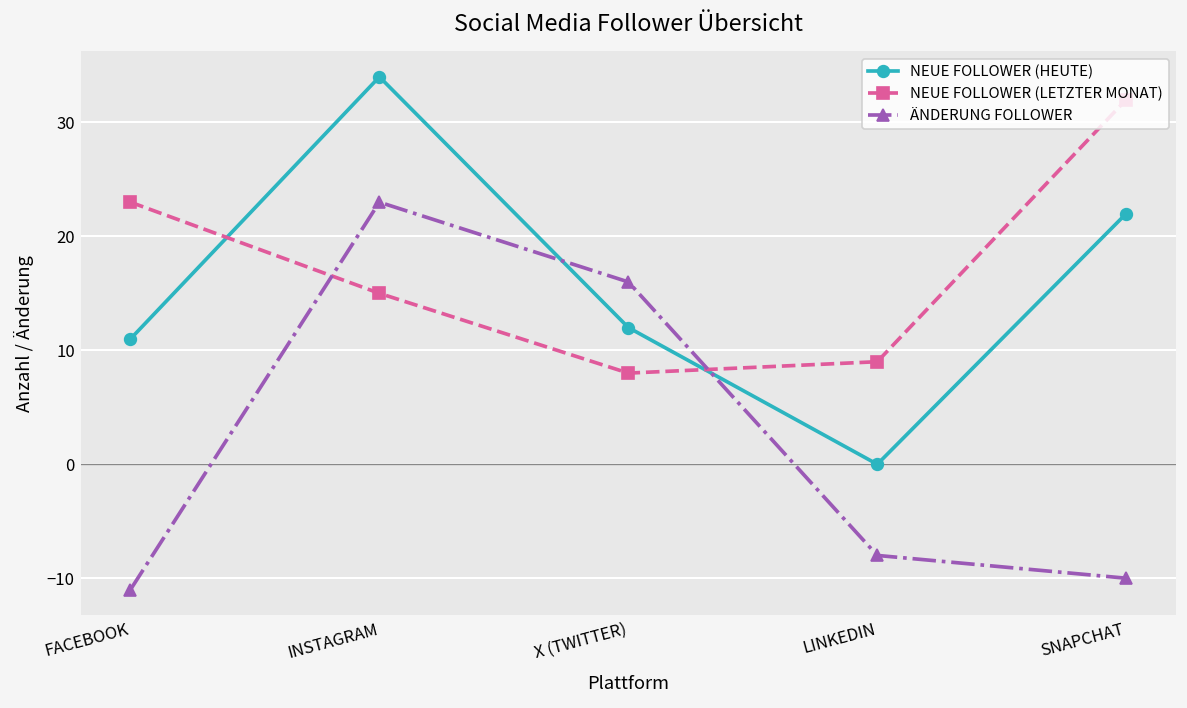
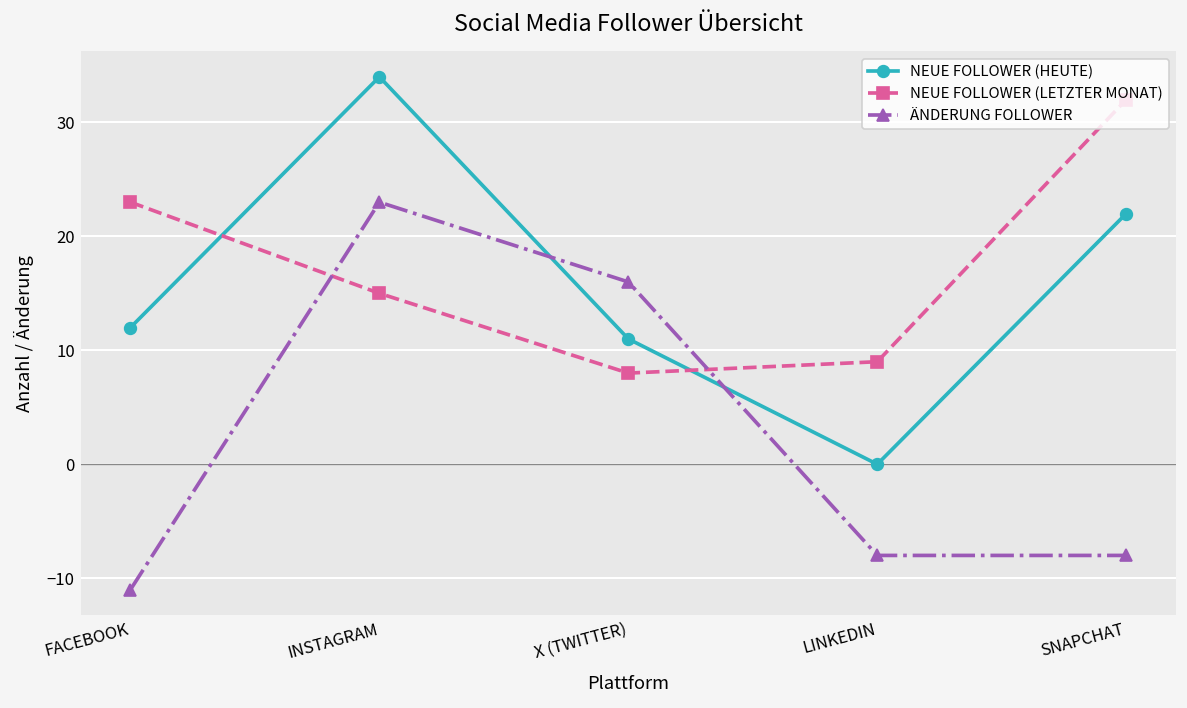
  {
    "NEUE FOLLOWER (HEUTE)": {
-     "FACEBOOK": 11,
+     "FACEBOOK": 12,
      "INSTAGRAM": 34,
-     "X (TWITTER)": 12,
+     "X (TWITTER)": 11,
      "LINKEDIN": 0,
      "SNAPCHAT": 22
    },
    "NEUE FOLLOWER (LETZTER MONAT)": {
      "FACEBOOK": 23,
      "INSTAGRAM": 15,
      "X (TWITTER)": 8,
      "LINKEDIN": 9
    },
    "ÄNDERUNG FOLLOWER": {
      "FACEBOOK": -11,
      "INSTAGRAM": 23,
      "X (TWITTER)": 16,
      "LINKEDIN": -8,
-     "SNAPCHAT": -10
+     "SNAPCHAT": -8
    }
  }
